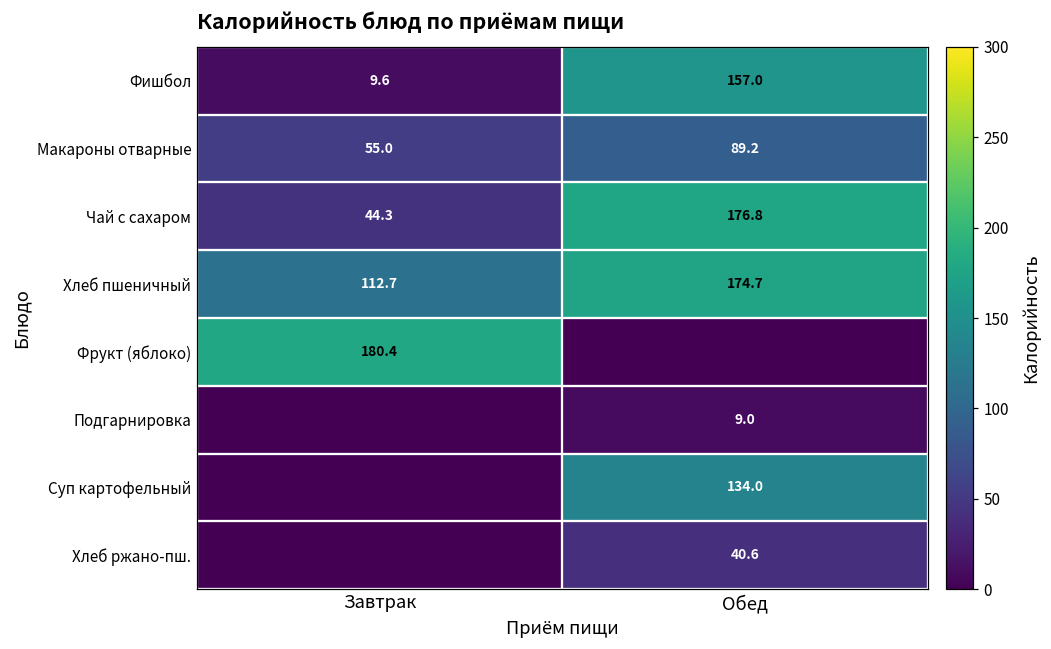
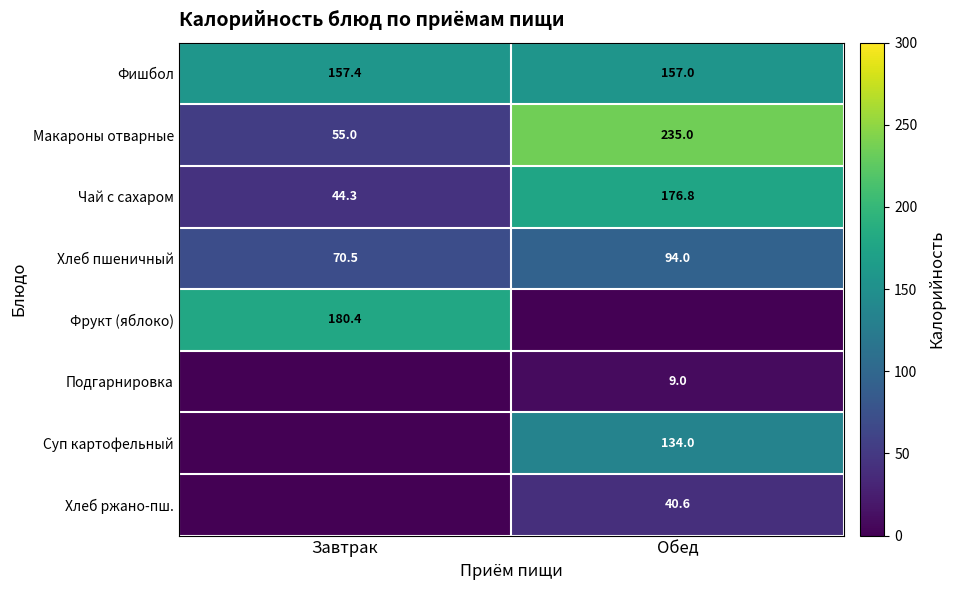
  {
    "Фишбол": {
-     "Завтрак": 9.6,
+     "Завтрак": 157.4,
      "Обед": 157.0
    },
    "Макароны отварные": {
      "Завтрак": 55.0,
-     "Обед": 89.2
+     "Обед": 235.0
    },
    "Чай с сахаром": {
      "Завтрак": 44.3,
      "Обед": 176.8
    },
    "Хлеб пшеничный": {
-     "Завтрак": 112.7,
-     "Обед": 174.7
+     "Завтрак": 70.5,
+     "Обед": 94.0
    },
    "Фрукт (яблоко)": {
      "Завтрак": 180.4
    },
    "Подгарнировка": {
      "Обед": 9.0
    },
    "Суп картофельный": {
      "Обед": 134.0
    },
    "Хлеб ржано-пш.": {
      "Обед": 40.6
    }
  }
